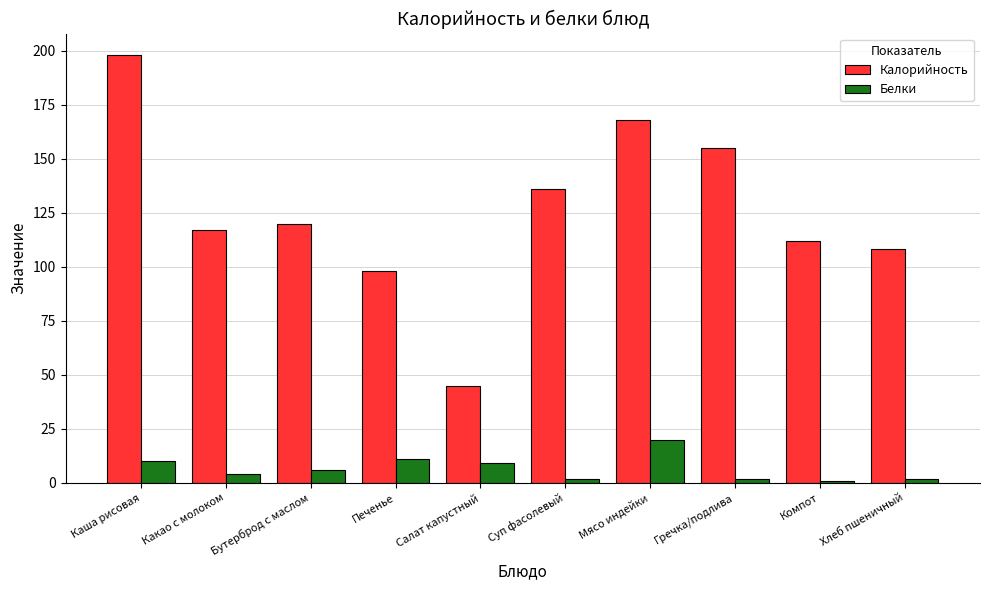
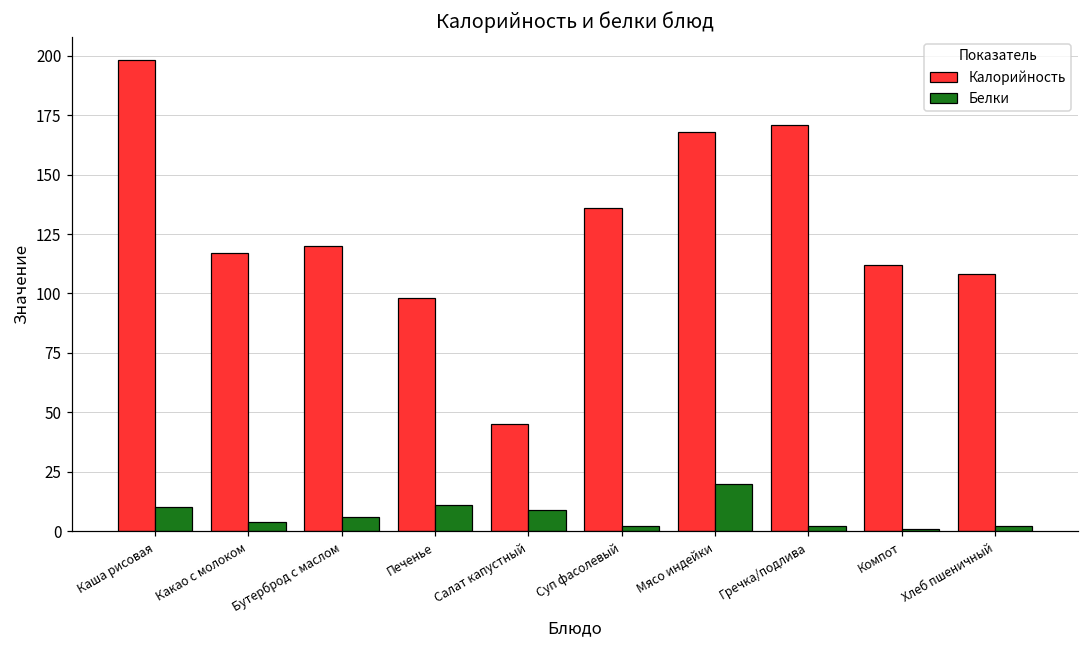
  {
    "Калорийность": {
      "Каша рисовая": 198,
      "Какао с молоком": 117,
      "Бутерброд с маслом": 120,
      "Печенье": 98,
      "Салат капустный": 45,
      "Суп фасолевый": 136,
      "Мясо индейки": 168,
-     "Гречка/подлива": 155,
+     "Гречка/подлива": 171,
      "Компот": 112,
      "Хлеб пшеничный": 108
    },
    "Белки": {
      "Каша рисовая": 10,
      "Какао с молоком": 4,
      "Бутерброд с маслом": 6,
      "Печенье": 11,
      "Салат капустный": 9,
      "Суп фасолевый": 2,
      "Мясо индейки": 20,
      "Гречка/подлива": 2,
      "Хлеб пшеничный": 2
    }
  }
